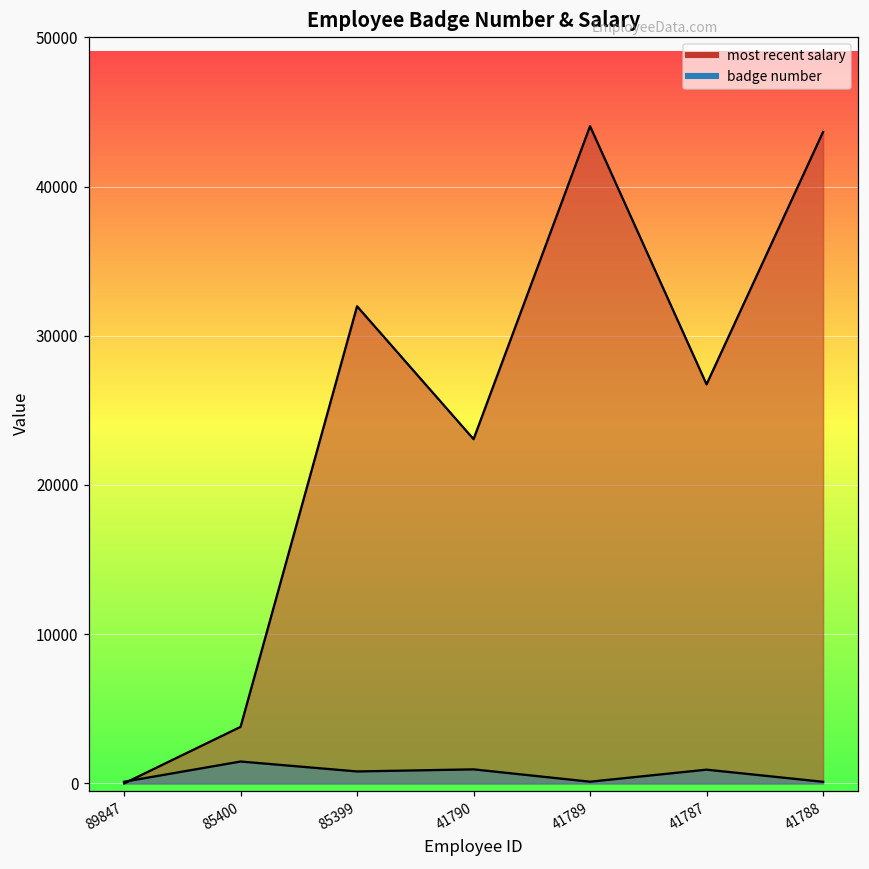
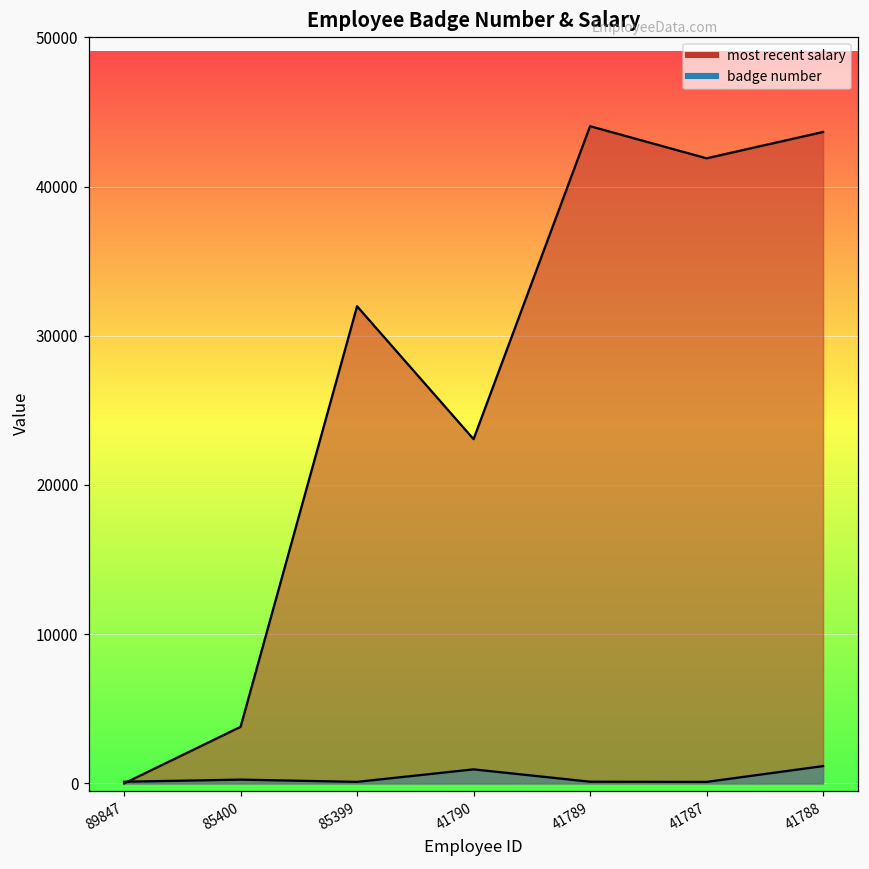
  {
    "most recent salary": {
      "85400": 3800,
      "85399": 32000,
      "41790": 23100,
      "41789": 44000,
-     "41787": 26700,
+     "41787": 41900,
      "41788": 43700
    },
    "badge number": {
-     "85400": 1500,
-     "85399": 800,
+     "85400": 300,
+     "85399": 100,
      "41790": 900,
      "41789": 100,
-     "41787": 900,
-     "41788": 100
+     "41787": 100,
+     "41788": 1200
    }
  }
